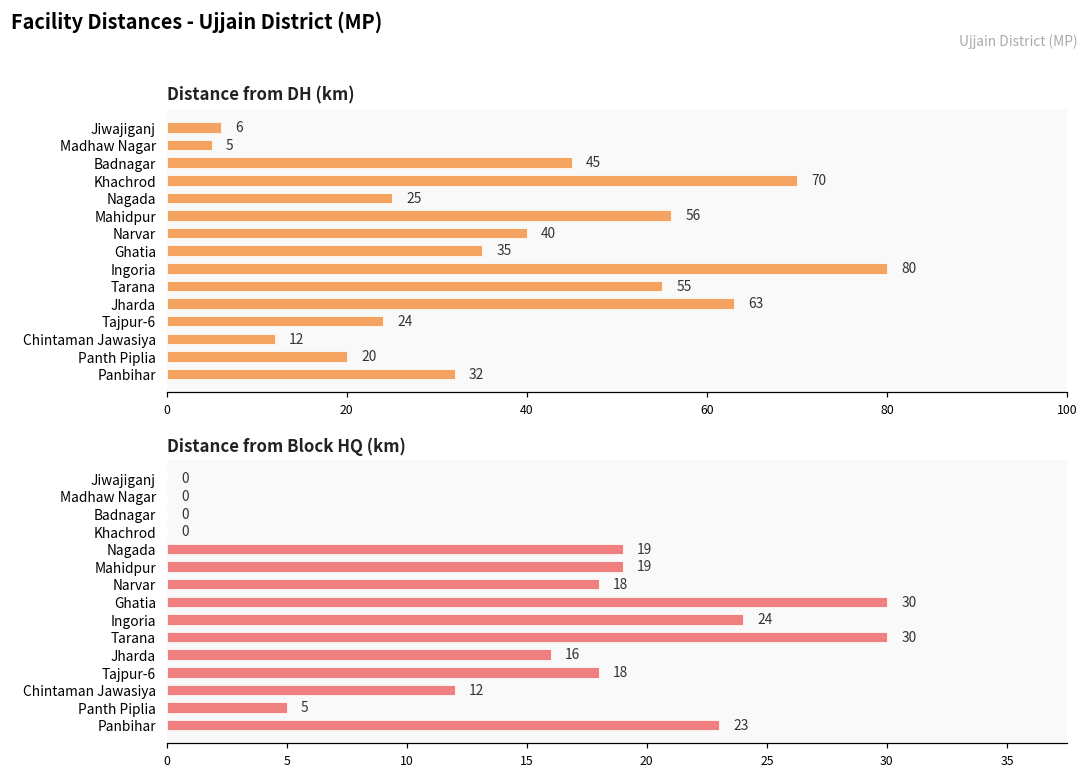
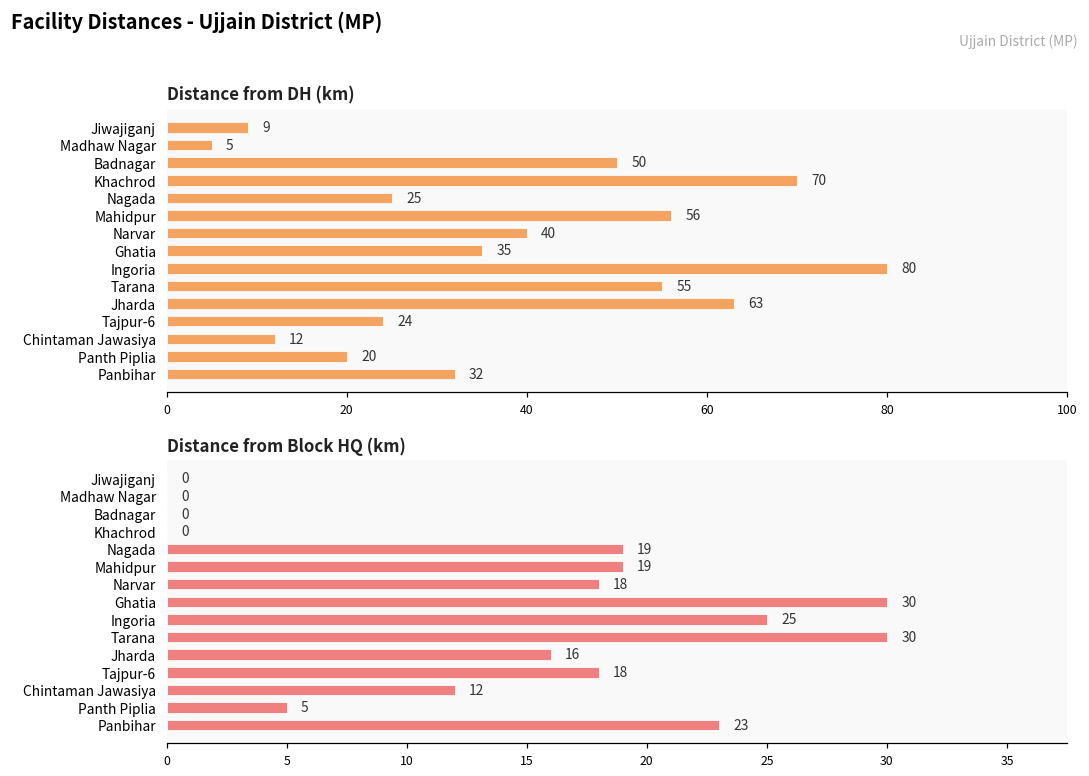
  {
    "Distance from DH (km)": {
-     "Jiwajiganj": 6,
+     "Jiwajiganj": 9,
      "Madhaw Nagar": 5,
-     "Badnagar": 45,
+     "Badnagar": 50,
      "Khachrod": 70,
      "Nagada": 25,
      "Mahidpur": 56,
      "Narvar": 40,
      "Ghatia": 35,
      "Ingoria": 80,
      "Tarana": 55,
      "Jharda": 63,
      "Tajpur-6": 24,
      "Chintaman Jawasiya": 12,
      "Panth Piplia": 20,
      "Panbihar": 32
    },
    "Distance from Block HQ (km)": {
      "Jiwajiganj": 0,
      "Madhaw Nagar": 0,
      "Badnagar": 0,
      "Khachrod": 0,
      "Nagada": 19,
      "Mahidpur": 19,
      "Narvar": 18,
      "Ghatia": 30,
-     "Ingoria": 24,
+     "Ingoria": 25,
      "Tarana": 30,
      "Jharda": 16,
      "Tajpur-6": 18,
      "Chintaman Jawasiya": 12,
      "Panth Piplia": 5,
      "Panbihar": 23
    }
  }
